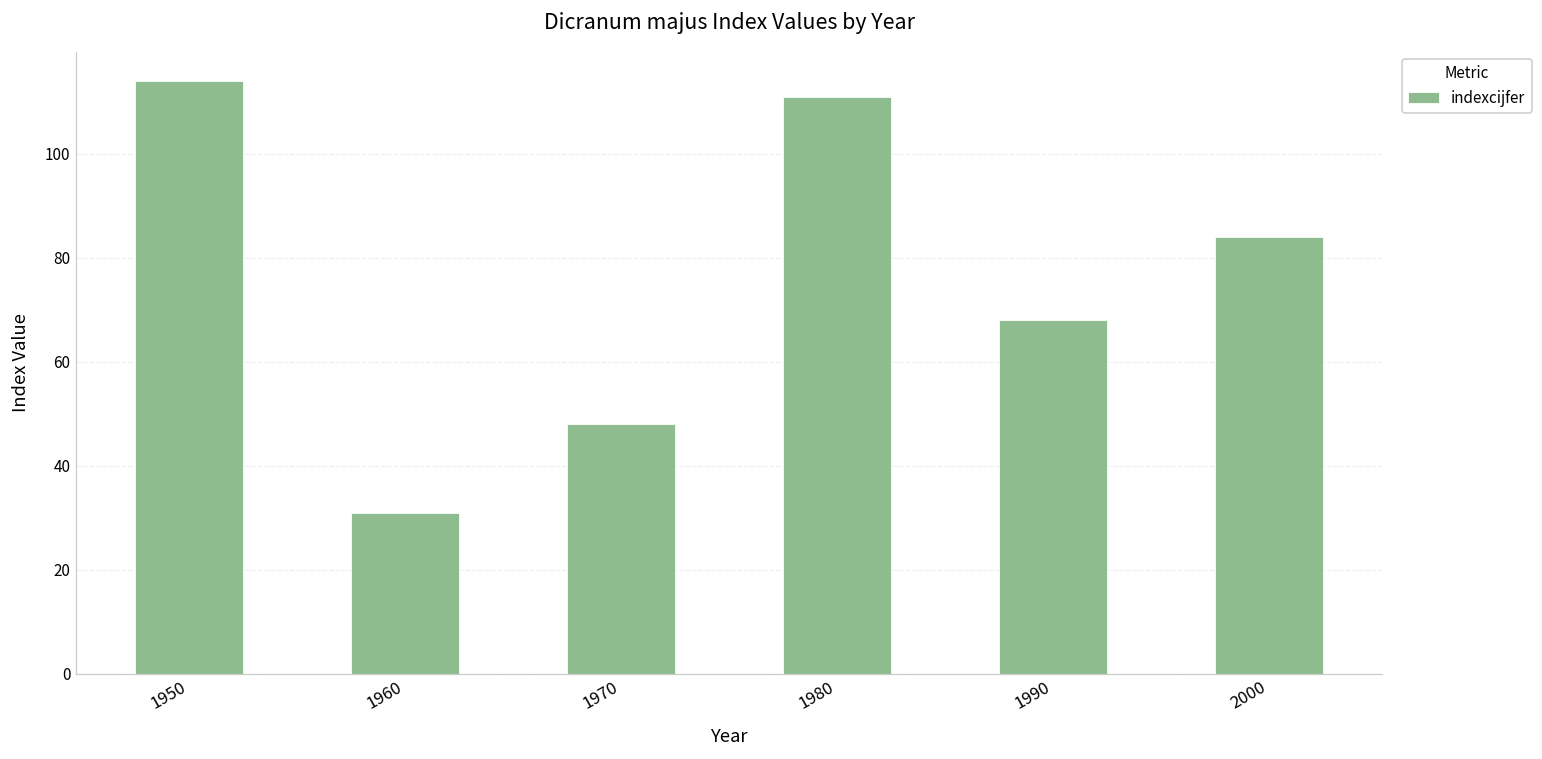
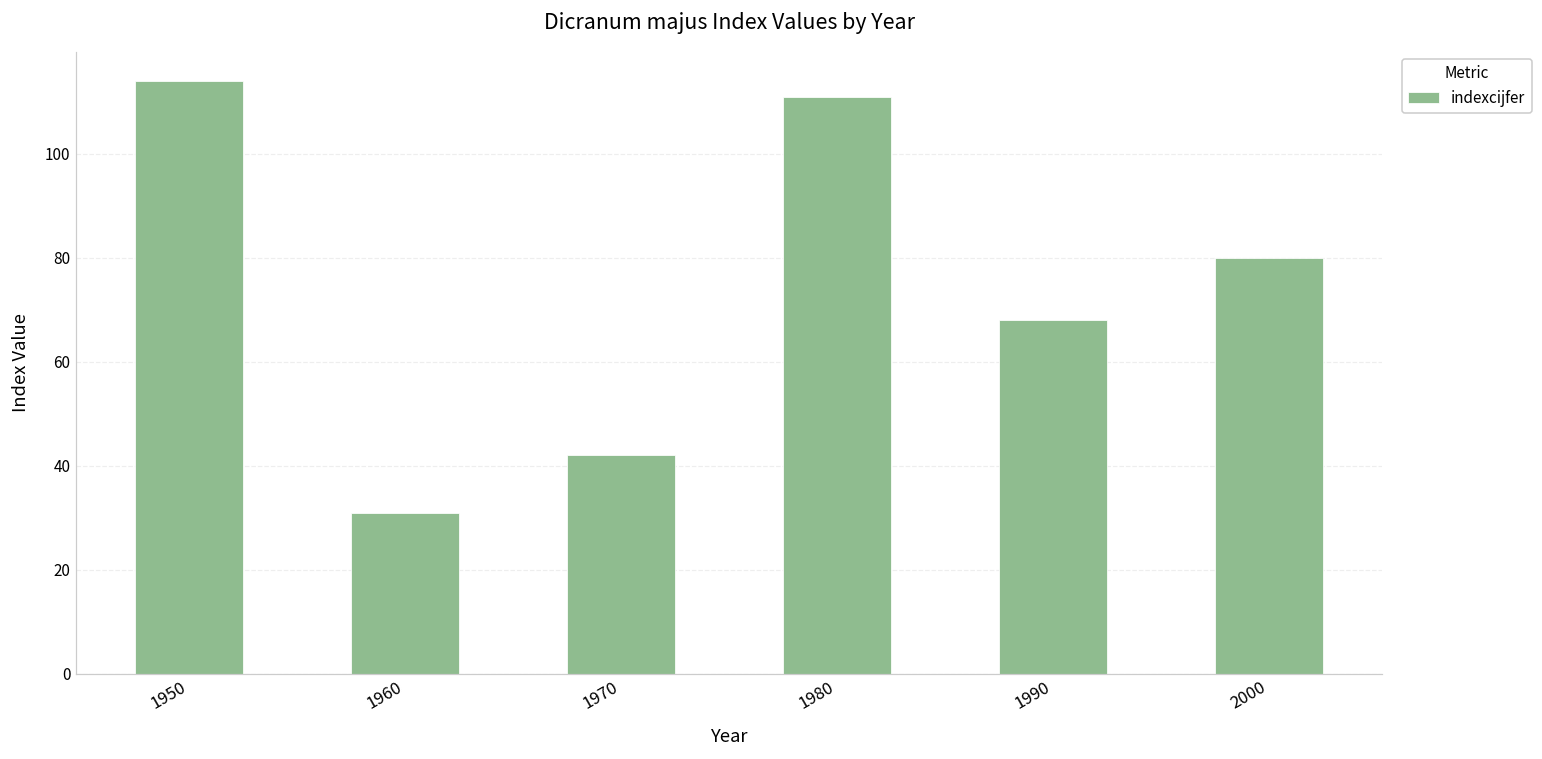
  {
    "1950": 114,
    "1960": 31,
-   "1970": 48,
+   "1970": 42,
    "1980": 111,
    "1990": 68,
-   "2000": 84
+   "2000": 80
  }
